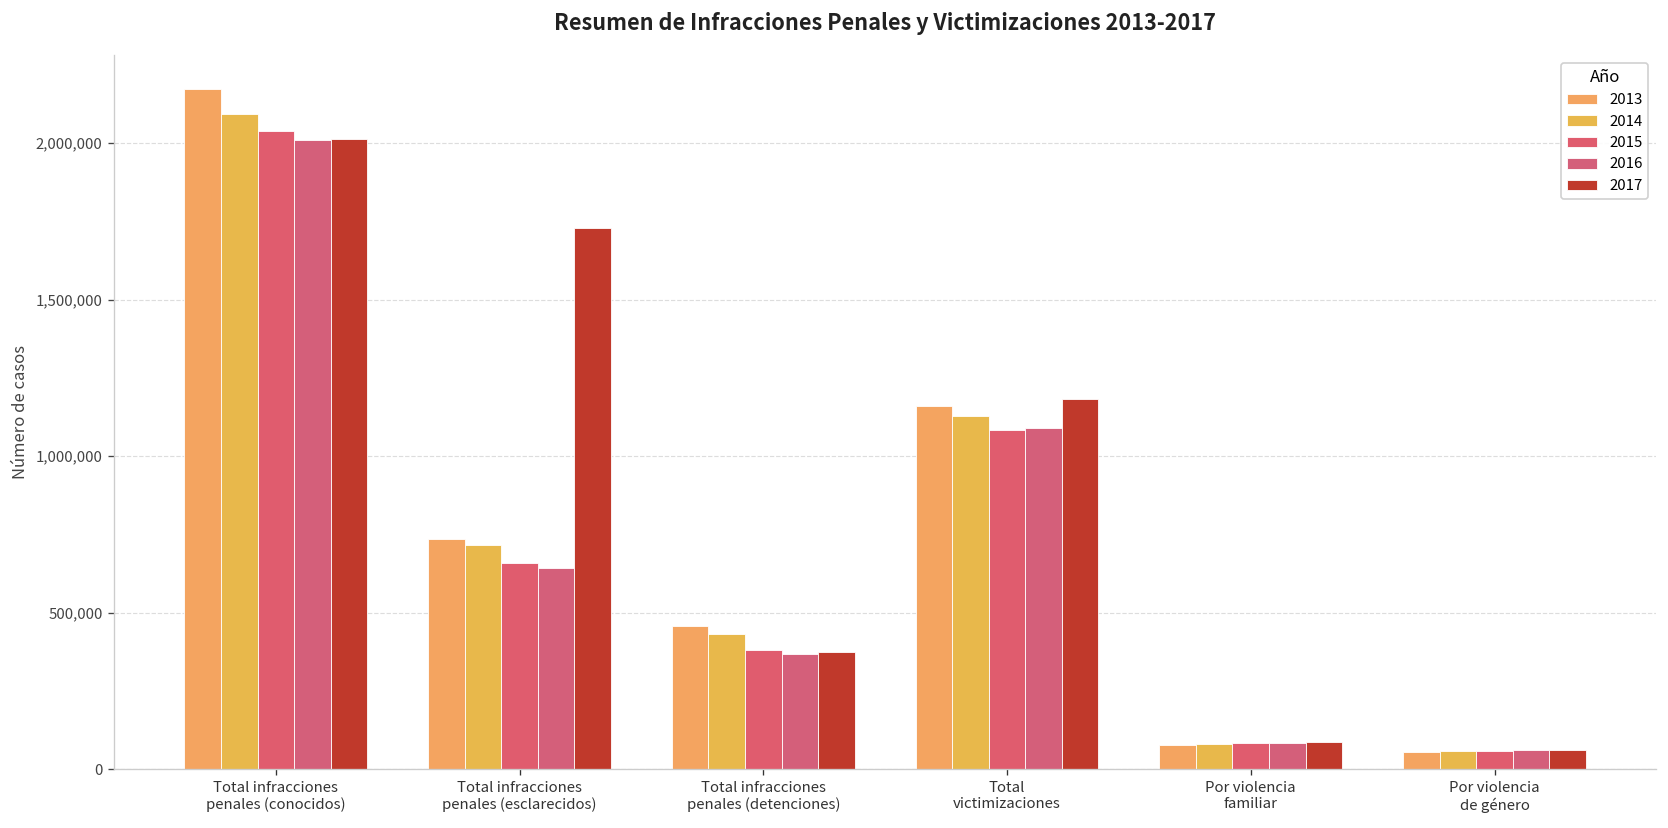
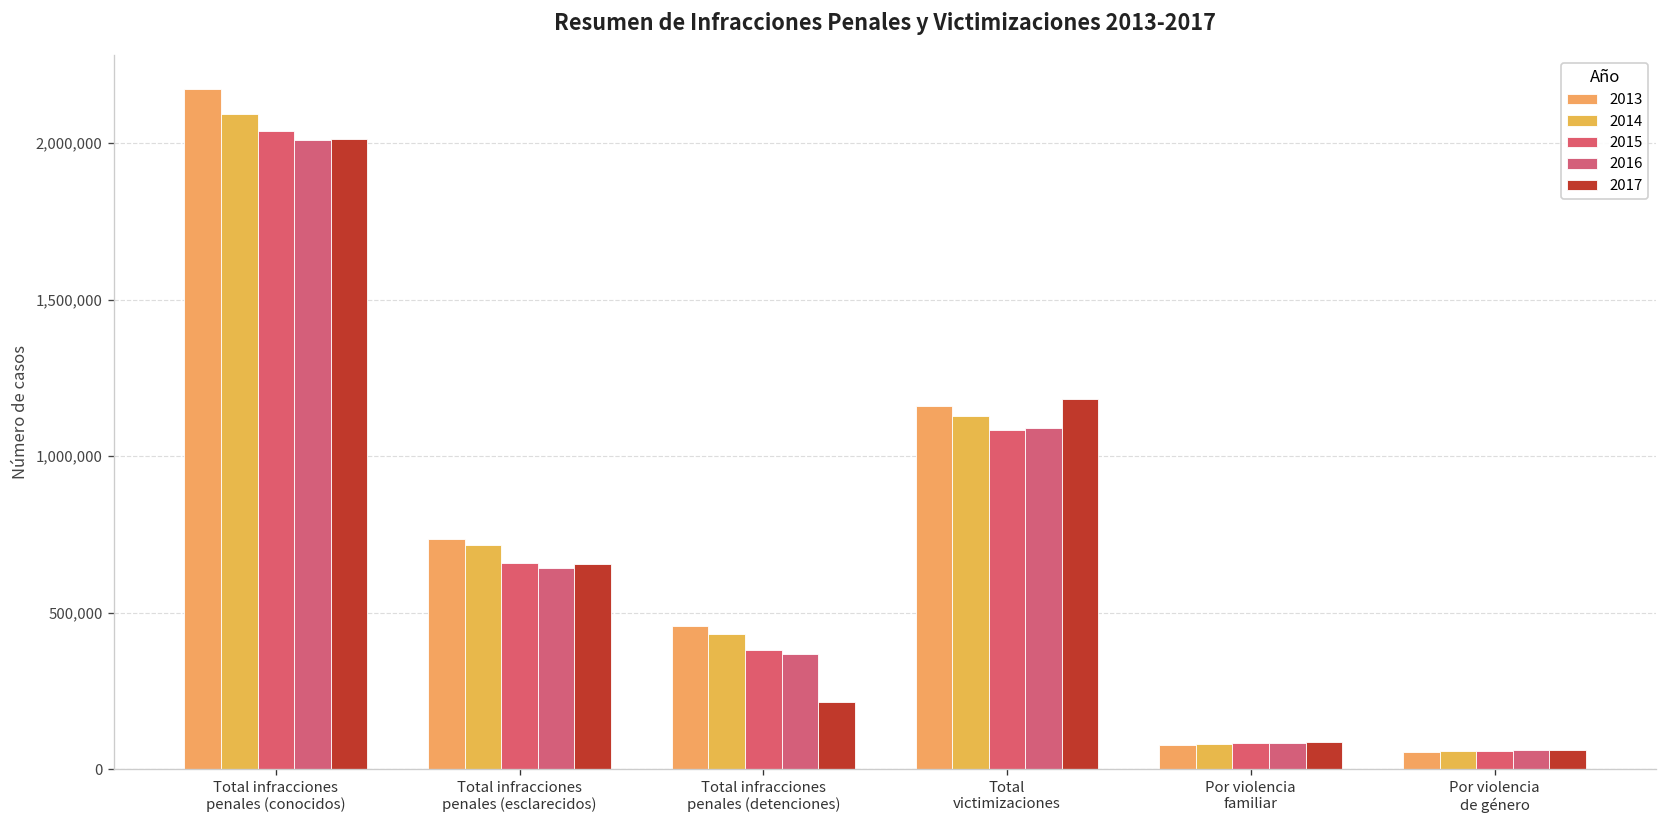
  {
    "2017": {
      "Total infracciones penales (conocidos)": "2,010,000",
-     "Total infracciones penales (esclarecidos)": "1,730,000",
-     "Total infracciones penales (detenciones)": "380,000",
+     "Total infracciones penales (esclarecidos)": "650,000",
+     "Total infracciones penales (detenciones)": "220,000",
      "Total victimizaciones": "1,180,000",
      "Por violencia familiar": "90,000",
      "Por violencia de género": "60,000"
    }
  }
